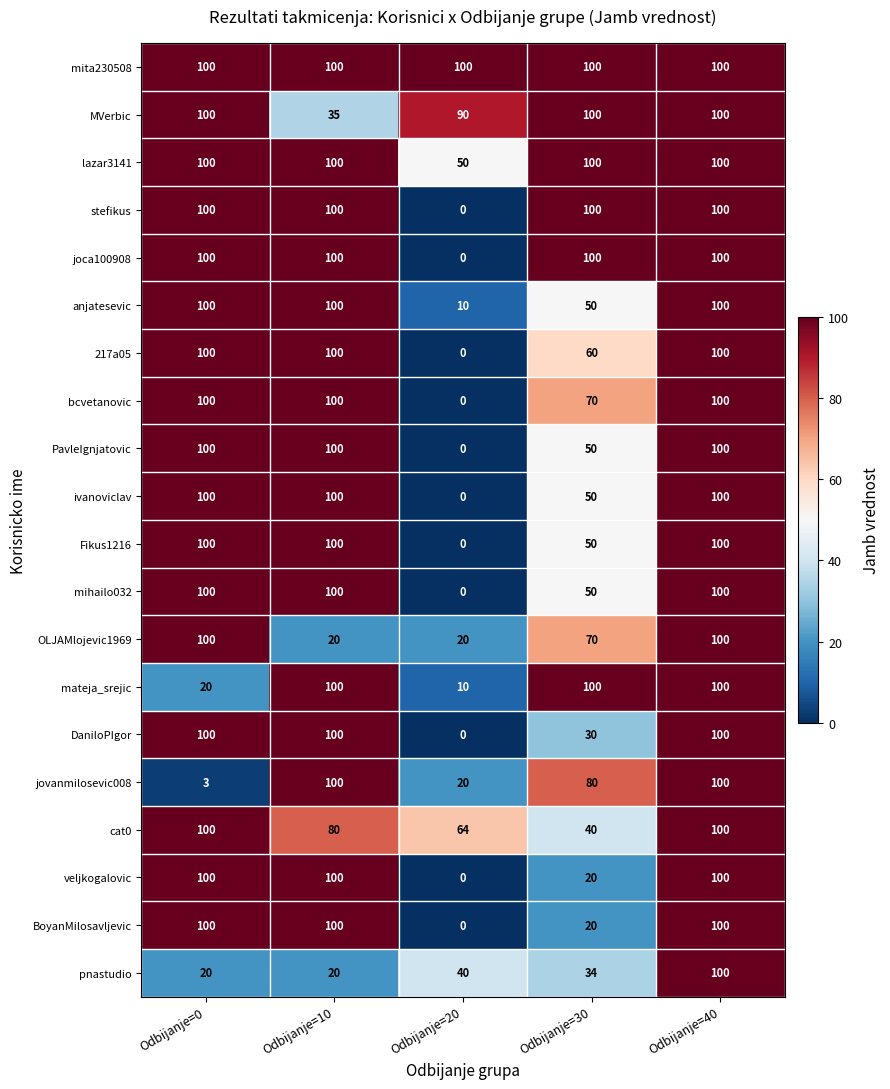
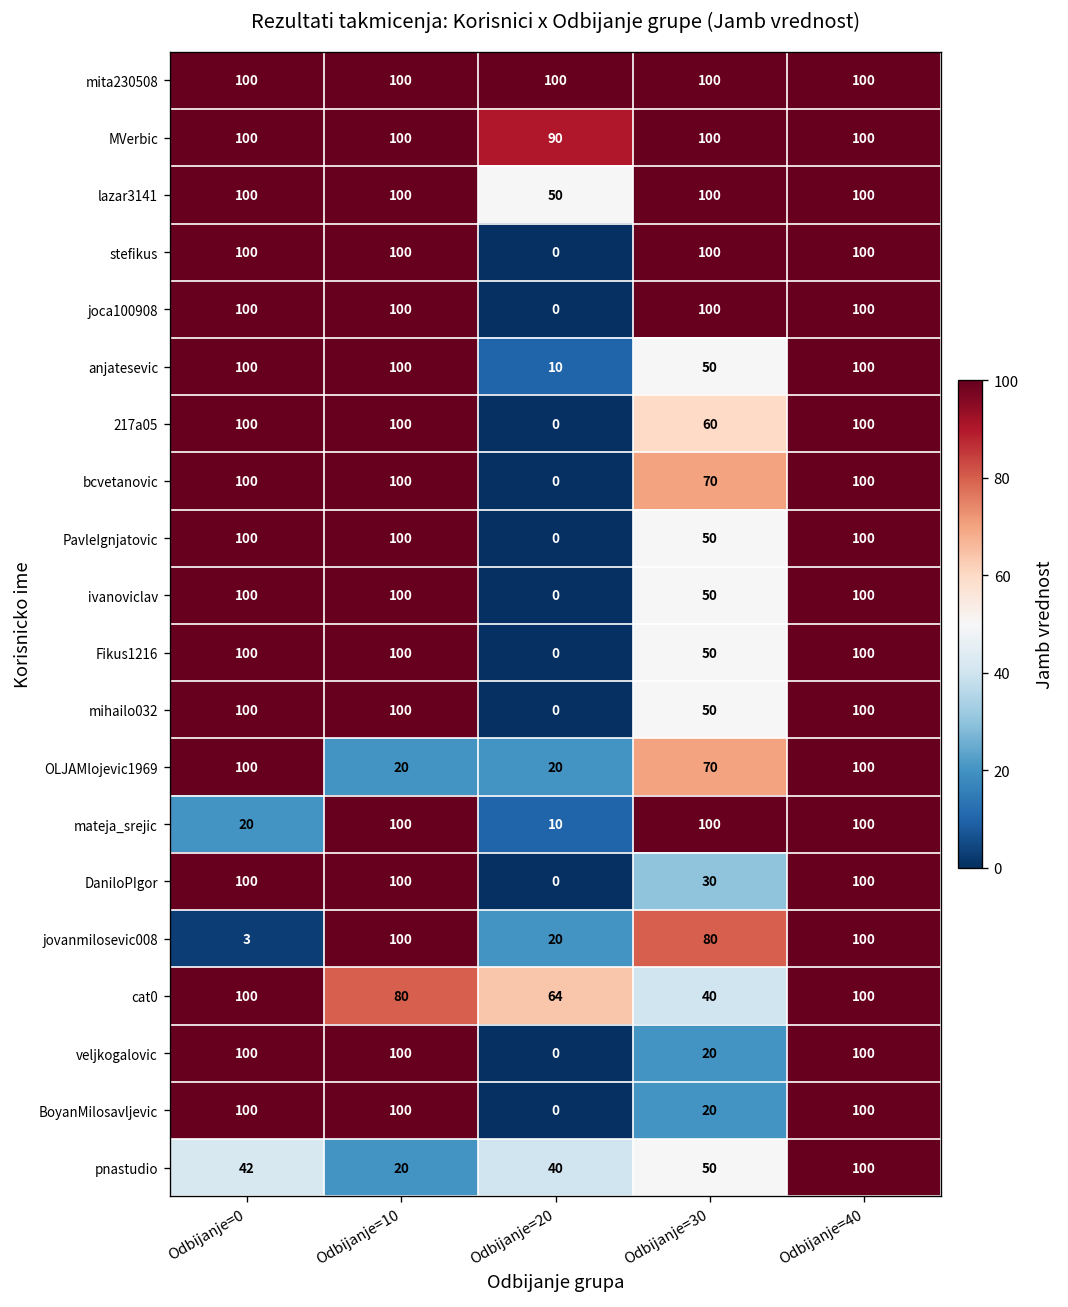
  {
    "mita230508": {
      "Odbijanje=0": 100,
      "Odbijanje=10": 100,
      "Odbijanje=20": 100,
      "Odbijanje=30": 100,
      "Odbijanje=40": 100
    },
    "MVerbic": {
      "Odbijanje=0": 100,
-     "Odbijanje=10": 35,
+     "Odbijanje=10": 100,
      "Odbijanje=20": 90,
      "Odbijanje=30": 100,
      "Odbijanje=40": 100
    },
    "lazar3141": {
      "Odbijanje=0": 100,
      "Odbijanje=10": 100,
      "Odbijanje=20": 50,
      "Odbijanje=30": 100,
      "Odbijanje=40": 100
    },
    "stefikus": {
      "Odbijanje=0": 100,
      "Odbijanje=10": 100,
      "Odbijanje=20": 0,
      "Odbijanje=30": 100,
      "Odbijanje=40": 100
    },
    "joca100908": {
      "Odbijanje=0": 100,
      "Odbijanje=10": 100,
      "Odbijanje=20": 0,
      "Odbijanje=30": 100,
      "Odbijanje=40": 100
    },
    "anjatesevic": {
      "Odbijanje=0": 100,
      "Odbijanje=10": 100,
      "Odbijanje=20": 10,
      "Odbijanje=30": 50,
      "Odbijanje=40": 100
    },
    "217a05": {
      "Odbijanje=0": 100,
      "Odbijanje=10": 100,
      "Odbijanje=20": 0,
      "Odbijanje=30": 60,
      "Odbijanje=40": 100
    },
    "bcvetanovic": {
      "Odbijanje=0": 100,
      "Odbijanje=10": 100,
      "Odbijanje=20": 0,
      "Odbijanje=30": 70,
      "Odbijanje=40": 100
    },
    "PavleIgnjatovic": {
      "Odbijanje=0": 100,
      "Odbijanje=10": 100,
      "Odbijanje=20": 0,
      "Odbijanje=30": 50,
      "Odbijanje=40": 100
    },
    "ivanoviclav": {
      "Odbijanje=0": 100,
      "Odbijanje=10": 100,
      "Odbijanje=20": 0,
      "Odbijanje=30": 50,
      "Odbijanje=40": 100
    },
    "Fikus1216": {
      "Odbijanje=0": 100,
      "Odbijanje=10": 100,
      "Odbijanje=20": 0,
      "Odbijanje=30": 50,
      "Odbijanje=40": 100
    },
    "mihailo032": {
      "Odbijanje=0": 100,
      "Odbijanje=10": 100,
      "Odbijanje=20": 0,
      "Odbijanje=30": 50,
      "Odbijanje=40": 100
    },
    "OLJAMlojevic1969": {
      "Odbijanje=0": 100,
      "Odbijanje=10": 20,
      "Odbijanje=20": 20,
      "Odbijanje=30": 70,
      "Odbijanje=40": 100
    },
    "mateja_srejic": {
      "Odbijanje=0": 20,
      "Odbijanje=10": 100,
      "Odbijanje=20": 10,
      "Odbijanje=30": 100,
      "Odbijanje=40": 100
    },
    "DaniloPIgor": {
      "Odbijanje=0": 100,
      "Odbijanje=10": 100,
      "Odbijanje=20": 0,
      "Odbijanje=30": 30,
      "Odbijanje=40": 100
    },
    "jovanmilosevic008": {
      "Odbijanje=0": 3,
      "Odbijanje=10": 100,
      "Odbijanje=20": 20,
      "Odbijanje=30": 80,
      "Odbijanje=40": 100
    },
    "cat0": {
      "Odbijanje=0": 100,
      "Odbijanje=10": 80,
      "Odbijanje=20": 64,
      "Odbijanje=30": 40,
      "Odbijanje=40": 100
    },
    "veljkogalovic": {
      "Odbijanje=0": 100,
      "Odbijanje=10": 100,
      "Odbijanje=20": 0,
      "Odbijanje=30": 20,
      "Odbijanje=40": 100
    },
    "BoyanMilosavljevic": {
      "Odbijanje=0": 100,
      "Odbijanje=10": 100,
      "Odbijanje=20": 0,
      "Odbijanje=30": 20,
      "Odbijanje=40": 100
    },
    "pnastudio": {
-     "Odbijanje=0": 20,
+     "Odbijanje=0": 42,
      "Odbijanje=10": 20,
      "Odbijanje=20": 40,
-     "Odbijanje=30": 34,
+     "Odbijanje=30": 50,
      "Odbijanje=40": 100
    }
  }
